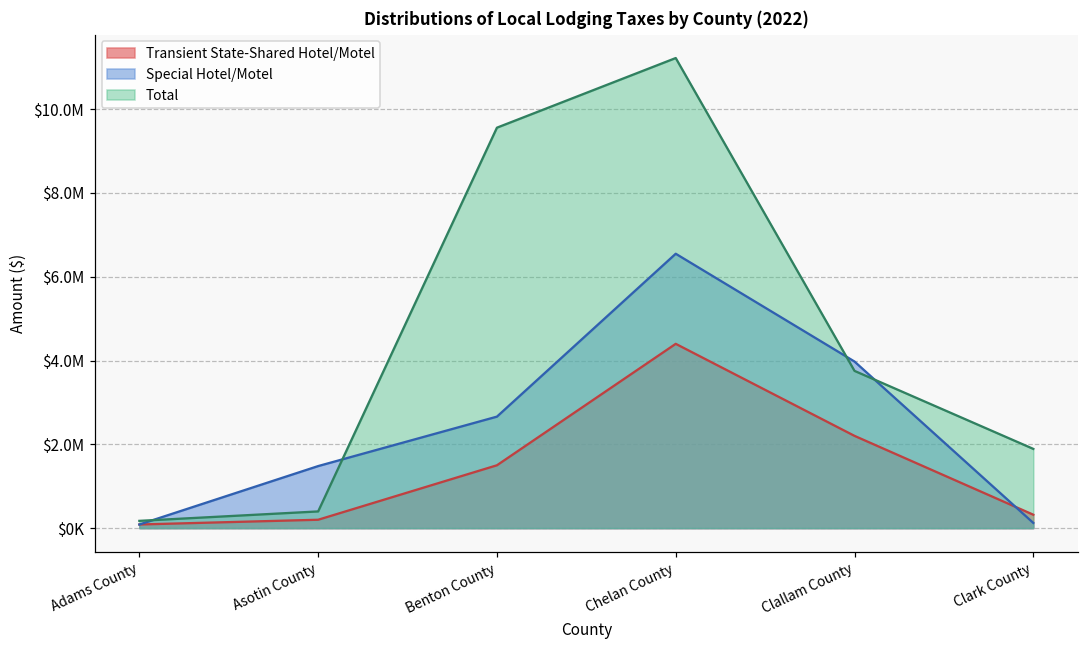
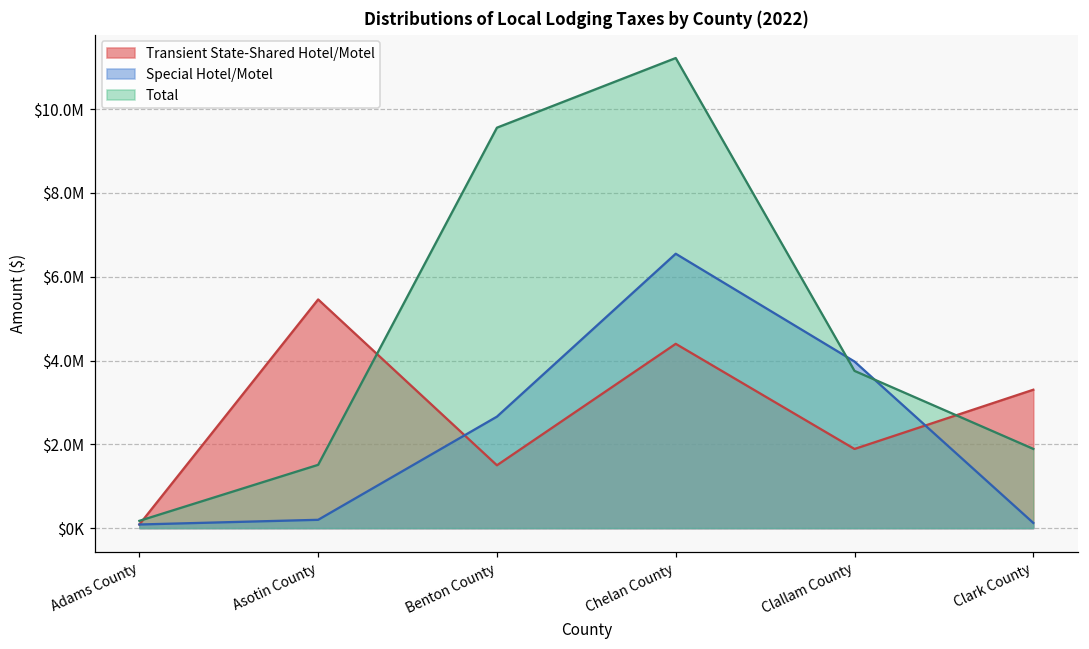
  {
    "Transient State-Shared Hotel/Motel": {
-     "Asotin County": "$200000",
+     "Asotin County": "$5500000",
      "Benton County": "$1500000",
      "Chelan County": "$4400000",
-     "Clallam County": "$2200000",
-     "Clark County": "$300000"
+     "Clallam County": "$1900000",
+     "Clark County": "$3300000"
    },
    "Special Hotel/Motel": {
-     "Asotin County": "$1500000",
+     "Asotin County": "$200000",
      "Benton County": "$2700000",
      "Chelan County": "$6500000",
      "Clallam County": "$4000000",
      "Clark County": "$100000"
    },
    "Total": {
      "Adams County": "$200000",
-     "Asotin County": "$400000",
+     "Asotin County": "$1500000",
      "Benton County": "$9600000",
      "Chelan County": "$11200000",
      "Clallam County": "$3800000",
      "Clark County": "$1900000"
    }
  }
